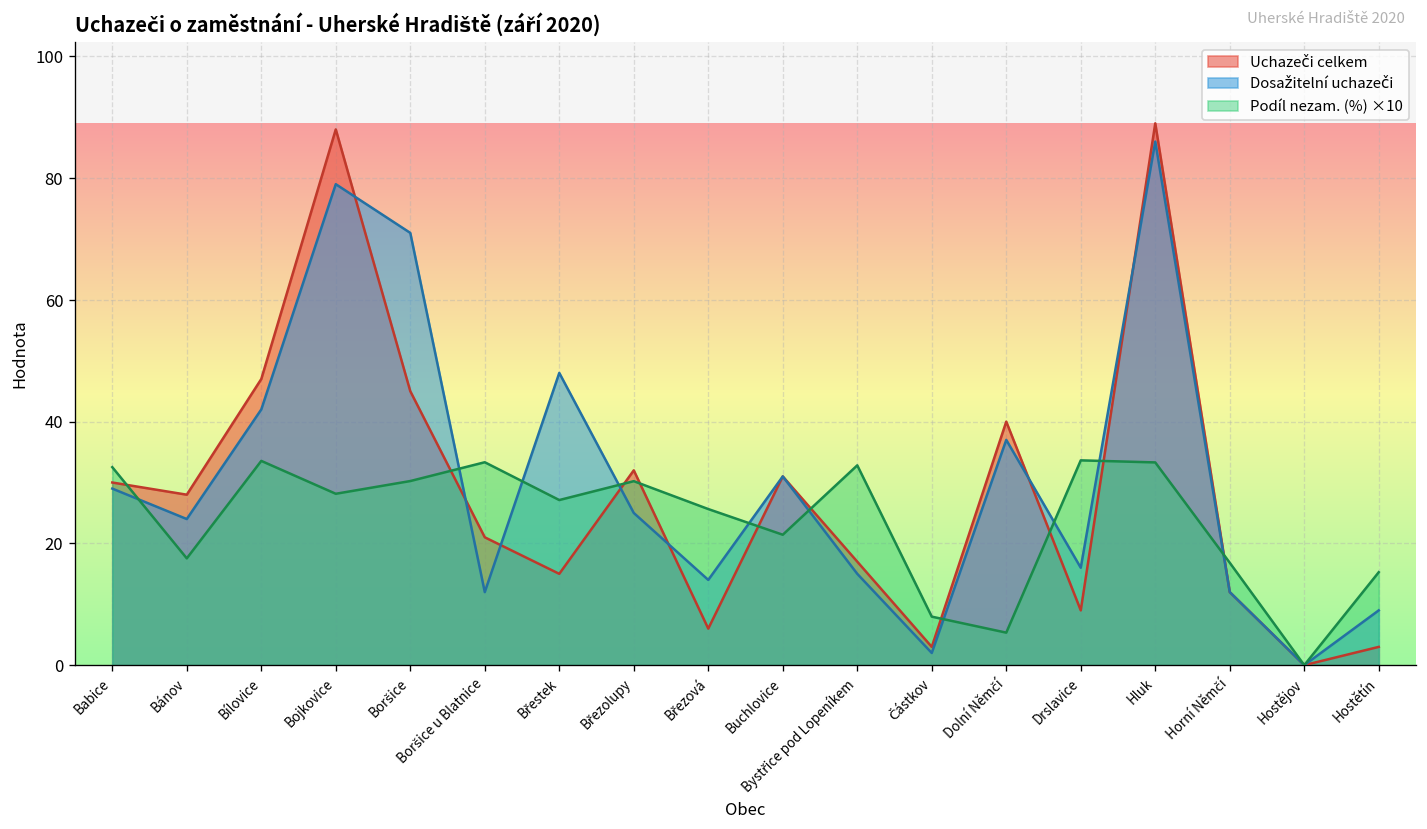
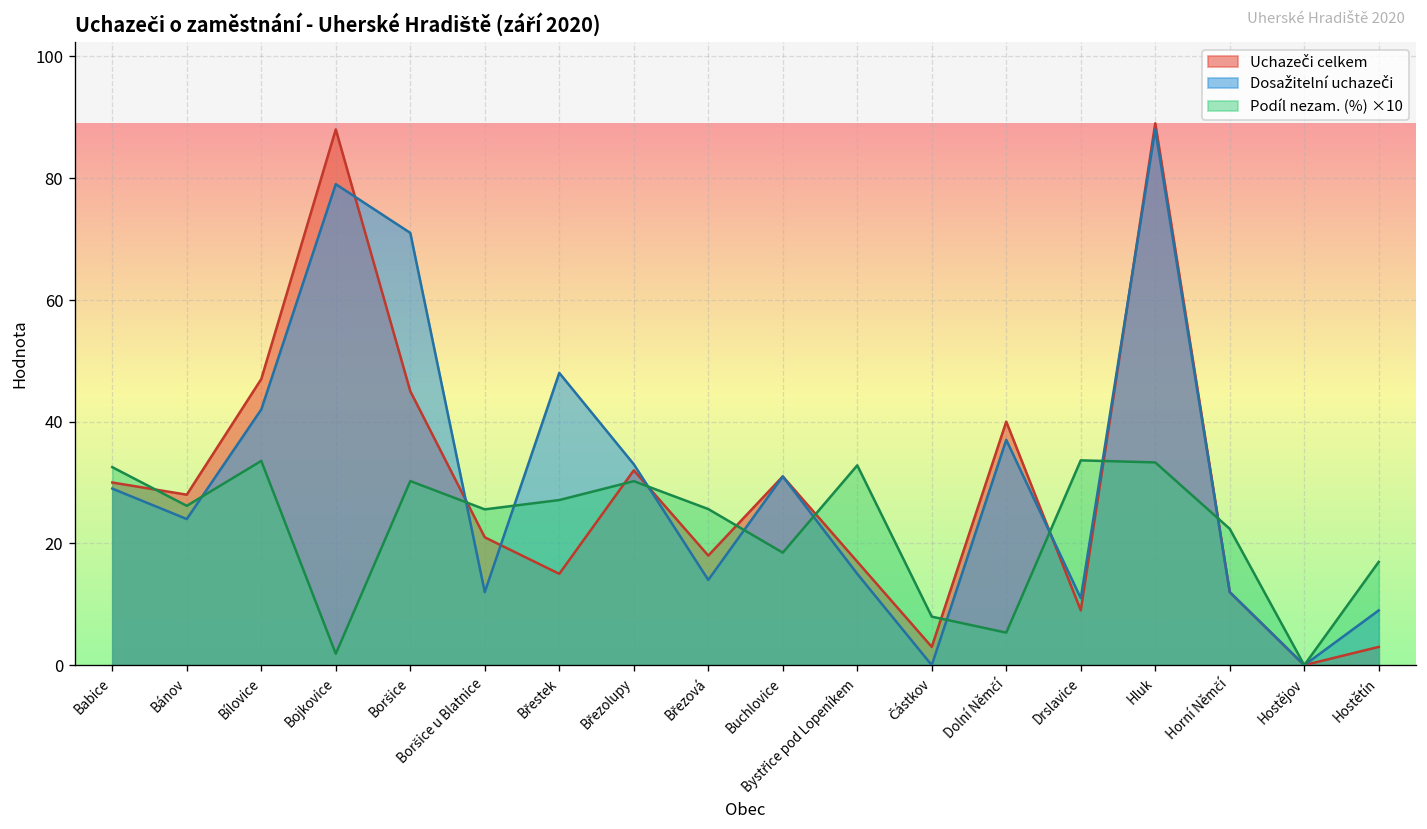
  {
    "Uchazeči celkem": {
      "Babice": 30,
      "Bánov": 28,
      "Bílovice": 47,
      "Bojkovice": 88,
      "Boršice": 45,
      "Boršice u Blatnice": 21,
      "Břestek": 15,
      "Březolupy": 32,
-     "Březová": 6,
+     "Březová": 18,
      "Bystřice pod Lopeníkem": 17,
      "Částkov": 3,
      "Dolní Němčí": 40,
      "Drslavice": 9,
      "Hluk": 89,
      "Hostětín": 3
    },
    "Dosažitelní uchazeči": {
      "Babice": 29,
      "Bánov": 24,
      "Bílovice": 42,
      "Bojkovice": 79,
      "Boršice": 71,
      "Boršice u Blatnice": 12,
      "Břestek": 48,
-     "Březolupy": 25,
+     "Březolupy": 33,
      "Březová": 14,
      "Bystřice pod Lopeníkem": 15,
-     "Částkov": 2,
+     "Částkov": 0,
      "Dolní Němčí": 37,
-     "Drslavice": 16,
-     "Hluk": 86,
+     "Drslavice": 11,
+     "Hluk": 88,
      "Hostětín": 9
    },
    "Podíl nezam. (%) ×10": {
      "Babice": 33,
-     "Bánov": 18,
+     "Bánov": 26,
      "Bílovice": 34,
-     "Bojkovice": 28,
+     "Bojkovice": 2,
      "Boršice": 30,
-     "Boršice u Blatnice": 33,
+     "Boršice u Blatnice": 26,
      "Břestek": 27,
      "Březolupy": 30,
      "Březová": 26,
-     "Buchlovice": 21,
+     "Buchlovice": 18,
      "Bystřice pod Lopeníkem": 33,
      "Částkov": 8,
      "Dolní Němčí": 5,
      "Drslavice": 34,
      "Hluk": 33,
-     "Horní Němčí": 17,
-     "Hostětín": 15
+     "Horní Němčí": 22,
+     "Hostětín": 17
    }
  }
